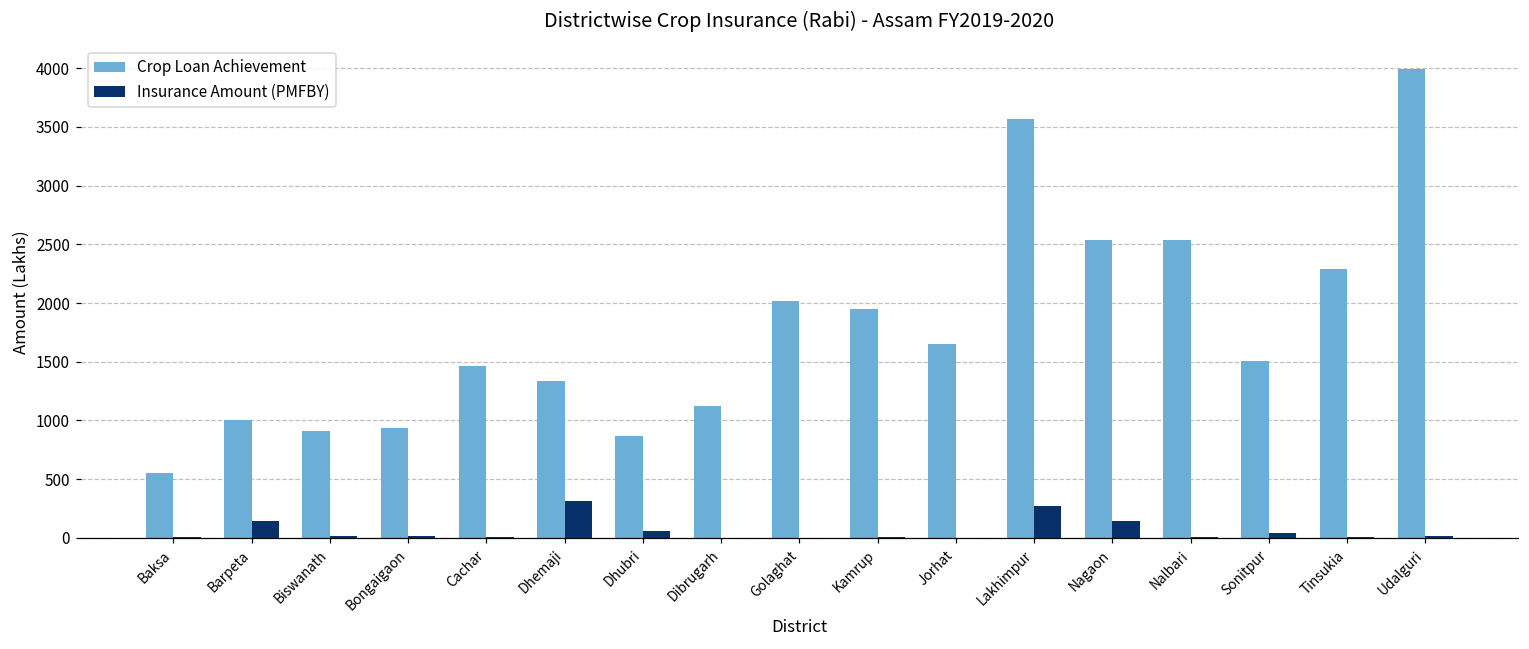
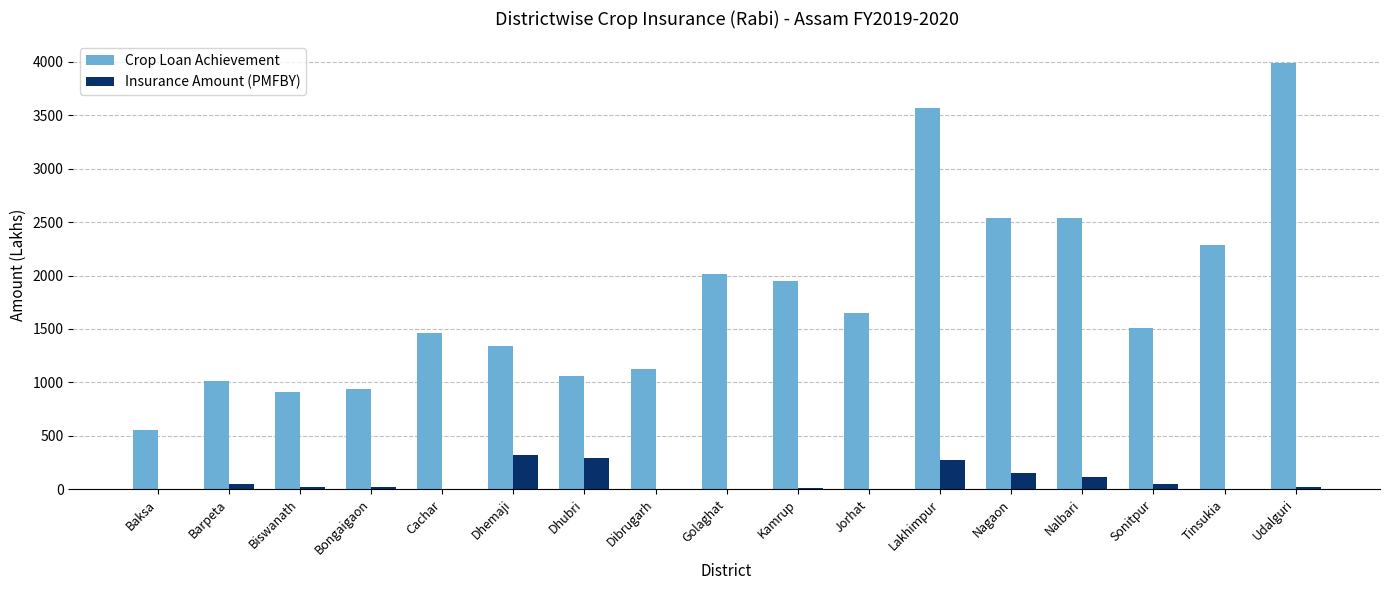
  {
    "Crop Loan Achievement": {
      "Baksa": 550,
      "Barpeta": 1010,
      "Biswanath": 910,
      "Bongaigaon": 930,
      "Cachar": 1460,
      "Dhemaji": 1340,
-     "Dhubri": 870,
+     "Dhubri": 1060,
      "Dibrugarh": 1130,
      "Golaghat": 2020,
      "Kamrup": 1950,
      "Jorhat": 1650,
      "Lakhimpur": 3570,
      "Nagaon": 2540,
      "Nalbari": 2530,
      "Sonitpur": 1500,
      "Tinsukia": 2290,
      "Udalguri": 3990
    },
    "Insurance Amount (PMFBY)": {
-     "Barpeta": 140,
+     "Barpeta": 50,
      "Dhemaji": 320,
-     "Dhubri": 60,
+     "Dhubri": 290,
      "Jorhat": 0,
      "Lakhimpur": 270,
      "Nagaon": 150,
-     "Nalbari": 0,
+     "Nalbari": 110,
      "Sonitpur": 40
    }
  }
